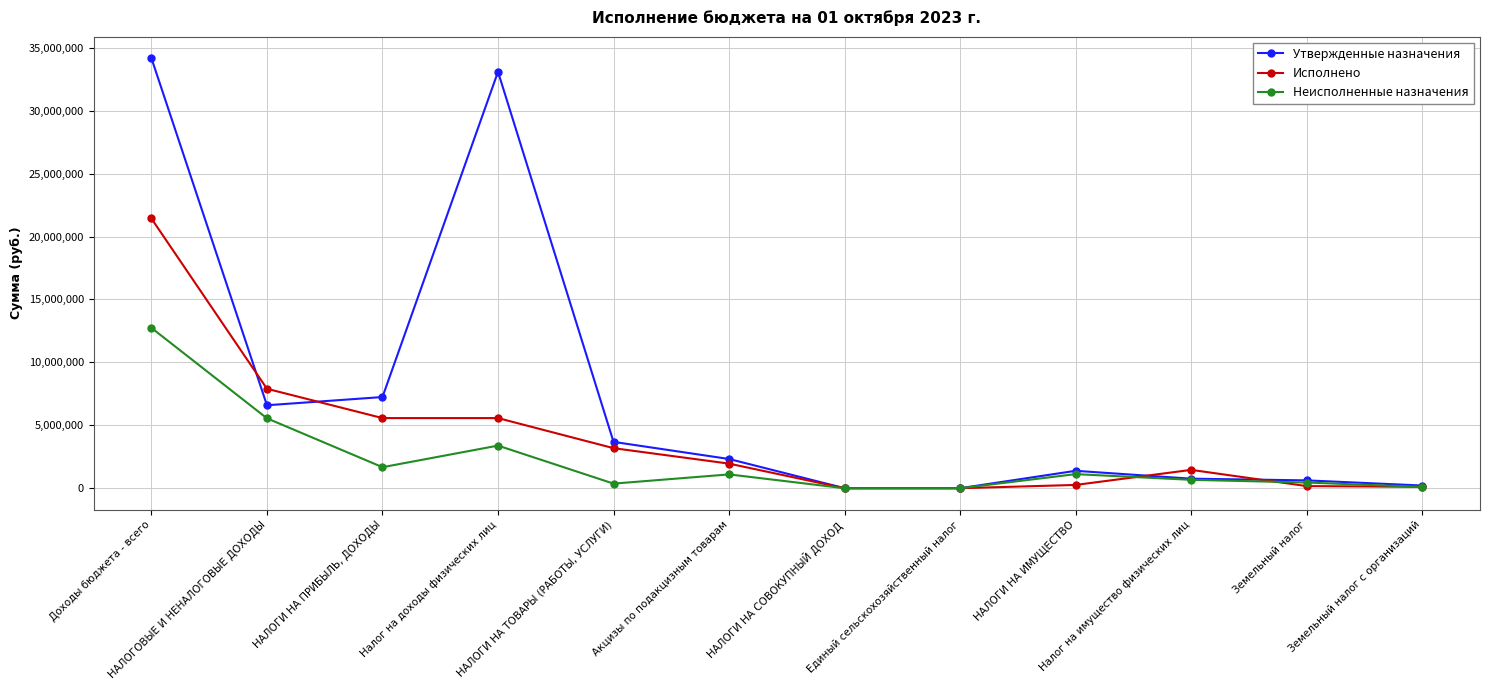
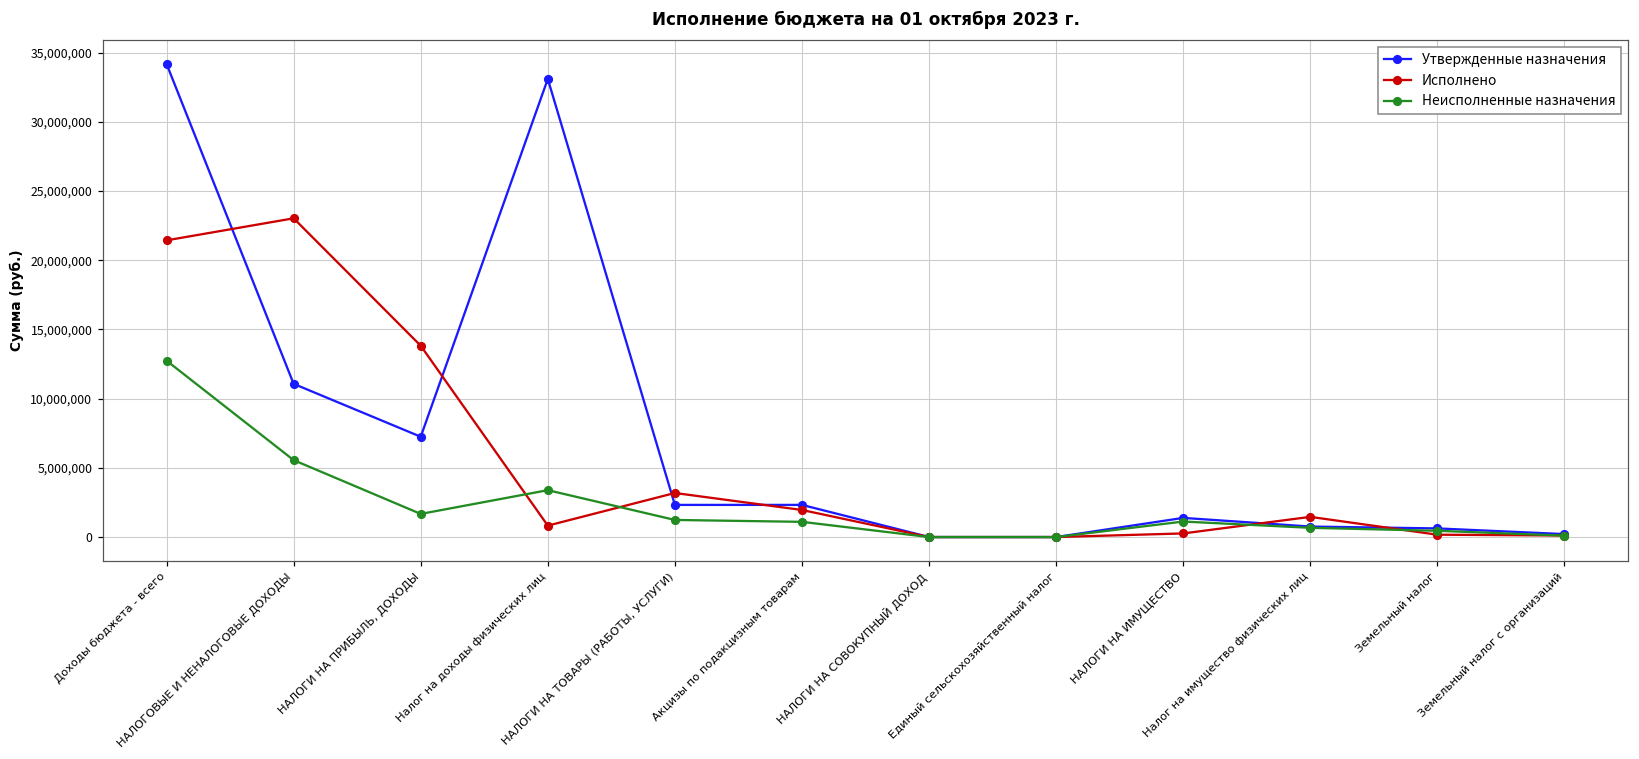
  {
    "Утвержденные назначения": {
      "Доходы бюджета - всего": "34,200,000",
-     "НАЛОГОВЫЕ И НЕНАЛОГОВЫЕ ДОХОДЫ": "6,600,000",
+     "НАЛОГОВЫЕ И НЕНАЛОГОВЫЕ ДОХОДЫ": "11,100,000",
      "НАЛОГИ НА ПРИБЫЛЬ, ДОХОДЫ": "7,200,000",
      "Налог на доходы физических лиц": "33,100,000",
-     "НАЛОГИ НА ТОВАРЫ (РАБОТЫ, УСЛУГИ)": "3,700,000",
+     "НАЛОГИ НА ТОВАРЫ (РАБОТЫ, УСЛУГИ)": "2,300,000",
      "Акцизы по подакцизным товарам": "2,300,000",
      "НАЛОГИ НА ИМУЩЕСТВО": "1,400,000"
    },
    "Исполнено": {
      "Доходы бюджета - всего": "21,400,000",
-     "НАЛОГОВЫЕ И НЕНАЛОГОВЫЕ ДОХОДЫ": "7,900,000",
-     "НАЛОГИ НА ПРИБЫЛЬ, ДОХОДЫ": "5,600,000",
-     "Налог на доходы физических лиц": "5,600,000",
+     "НАЛОГОВЫЕ И НЕНАЛОГОВЫЕ ДОХОДЫ": "23,000,000",
+     "НАЛОГИ НА ПРИБЫЛЬ, ДОХОДЫ": "13,800,000",
+     "Налог на доходы физических лиц": "800,000",
      "НАЛОГИ НА ТОВАРЫ (РАБОТЫ, УСЛУГИ)": "3,200,000",
      "Акцизы по подакцизным товарам": "2,000,000",
      "НАЛОГИ НА ИМУЩЕСТВО": "300,000",
      "Налог на имущество физических лиц": "1,500,000",
      "Земельный налог": "200,000"
    },
    "Неисполненные назначения": {
      "Доходы бюджета - всего": "12,700,000",
      "НАЛОГОВЫЕ И НЕНАЛОГОВЫЕ ДОХОДЫ": "5,600,000",
      "НАЛОГИ НА ПРИБЫЛЬ, ДОХОДЫ": "1,700,000",
      "Налог на доходы физических лиц": "3,400,000",
-     "НАЛОГИ НА ТОВАРЫ (РАБОТЫ, УСЛУГИ)": "400,000",
+     "НАЛОГИ НА ТОВАРЫ (РАБОТЫ, УСЛУГИ)": "1,200,000",
      "Акцизы по подакцизным товарам": "1,100,000",
      "НАЛОГИ НА ИМУЩЕСТВО": "1,100,000"
    }
  }
